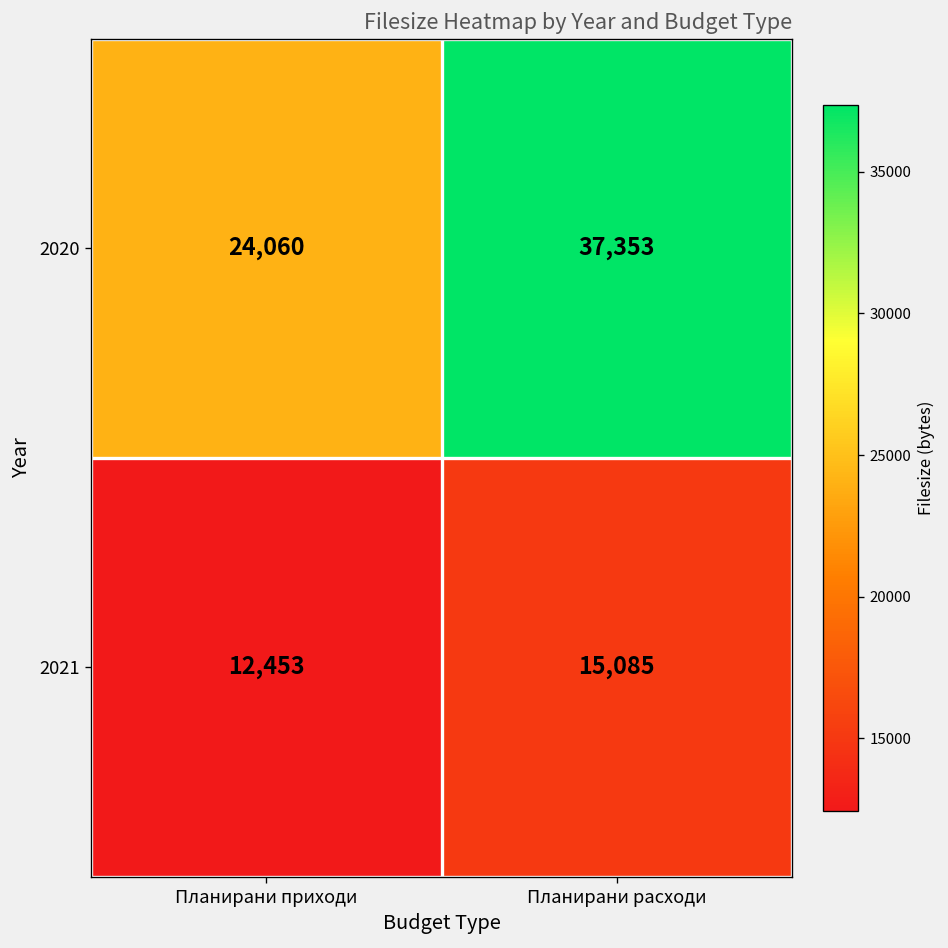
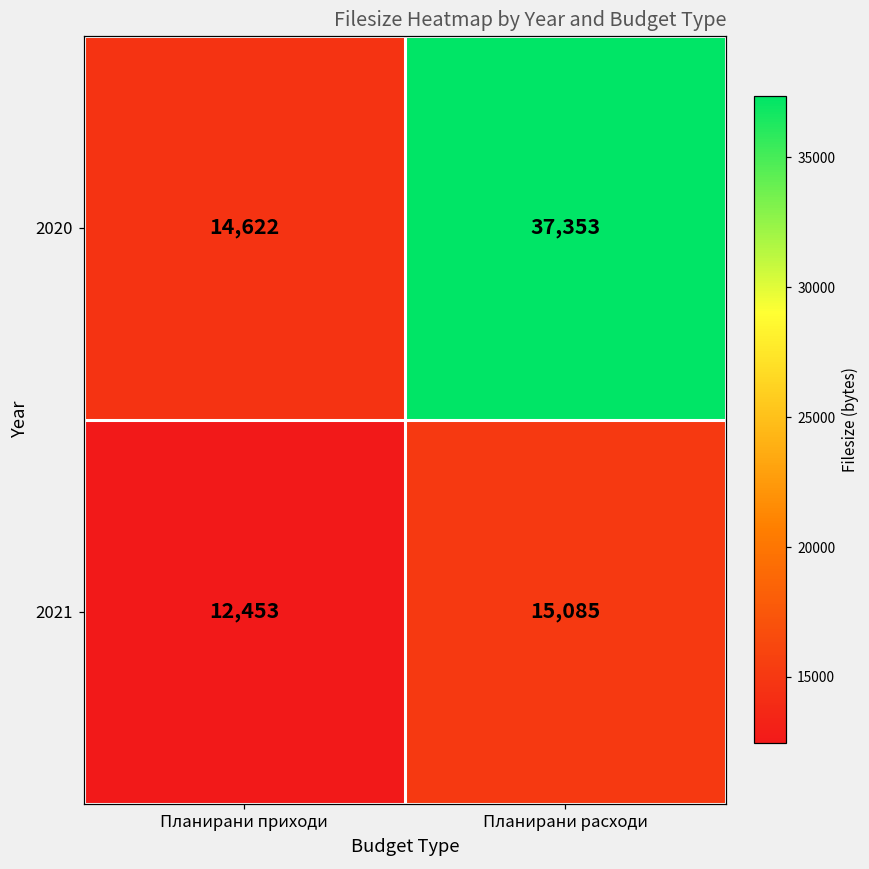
  {
    "2020": {
-     "Планирани приходи": "24,060",
+     "Планирани приходи": "14,622",
      "Планирани расходи": "37,353"
    },
    "2021": {
      "Планирани приходи": "12,453",
      "Планирани расходи": "15,085"
    }
  }
